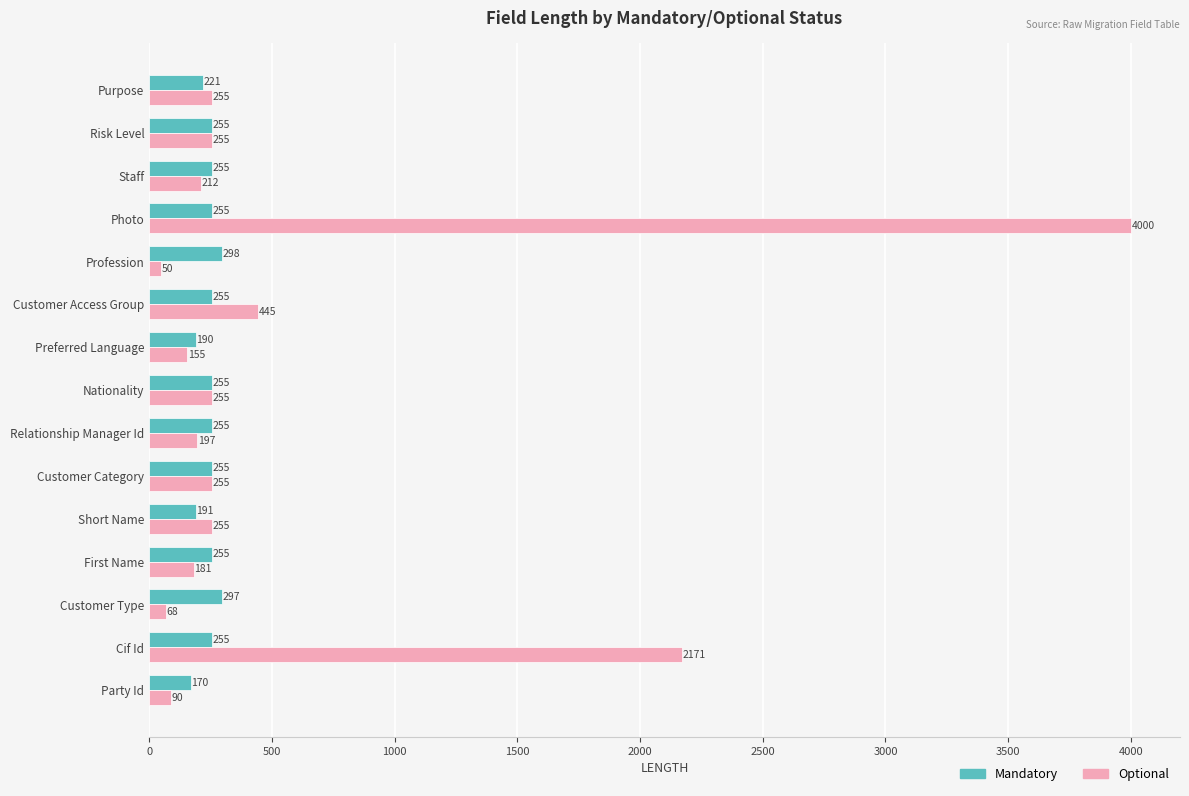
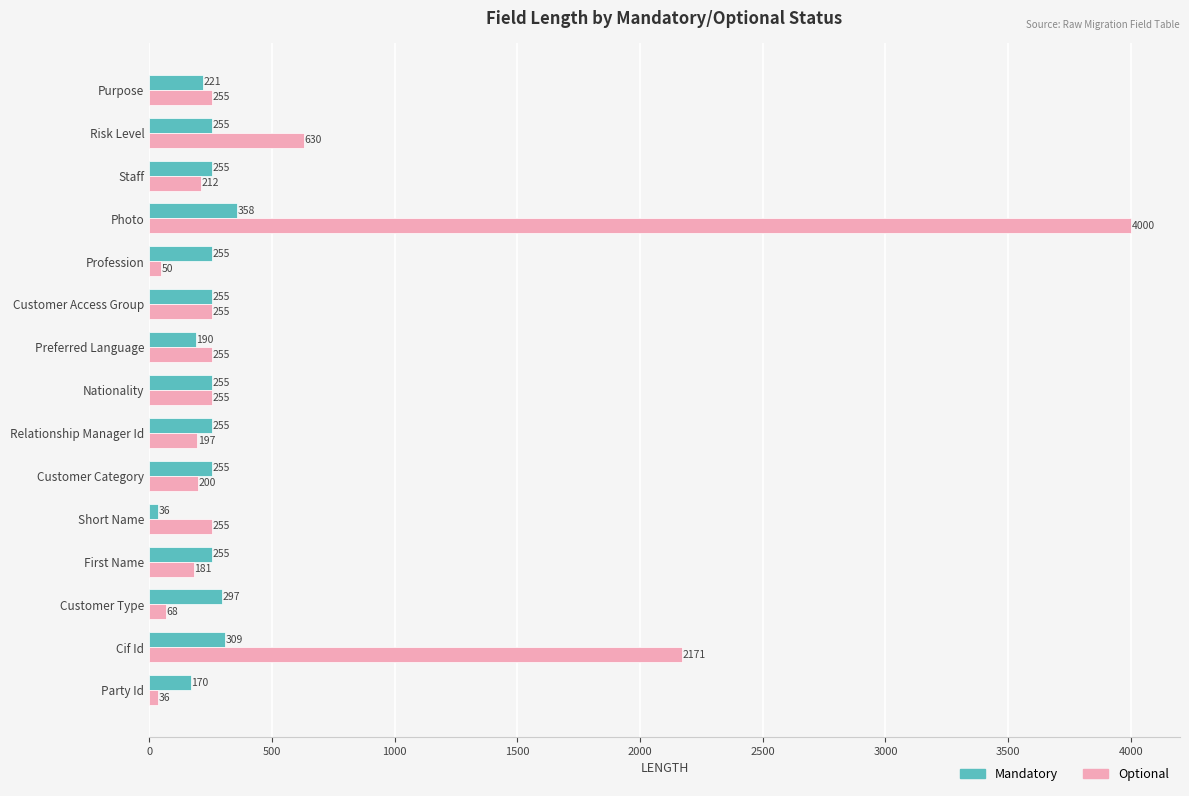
  {
    "Mandatory": {
      "Purpose": 221,
      "Risk Level": 255,
      "Staff": 255,
-     "Photo": 255,
-     "Profession": 298,
+     "Photo": 358,
+     "Profession": 255,
      "Customer Access Group": 255,
      "Preferred Language": 190,
      "Nationality": 255,
      "Relationship Manager Id": 255,
      "Customer Category": 255,
-     "Short Name": 191,
+     "Short Name": 36,
      "First Name": 255,
      "Customer Type": 297,
-     "Cif Id": 255,
+     "Cif Id": 309,
      "Party Id": 170
    },
    "Optional": {
      "Purpose": 255,
-     "Risk Level": 255,
+     "Risk Level": 630,
      "Staff": 212,
      "Photo": 4000,
      "Profession": 50,
-     "Customer Access Group": 445,
-     "Preferred Language": 155,
+     "Customer Access Group": 255,
+     "Preferred Language": 255,
      "Nationality": 255,
      "Relationship Manager Id": 197,
-     "Customer Category": 255,
+     "Customer Category": 200,
      "Short Name": 255,
      "First Name": 181,
      "Customer Type": 68,
      "Cif Id": 2171,
-     "Party Id": 90
+     "Party Id": 36
    }
  }
